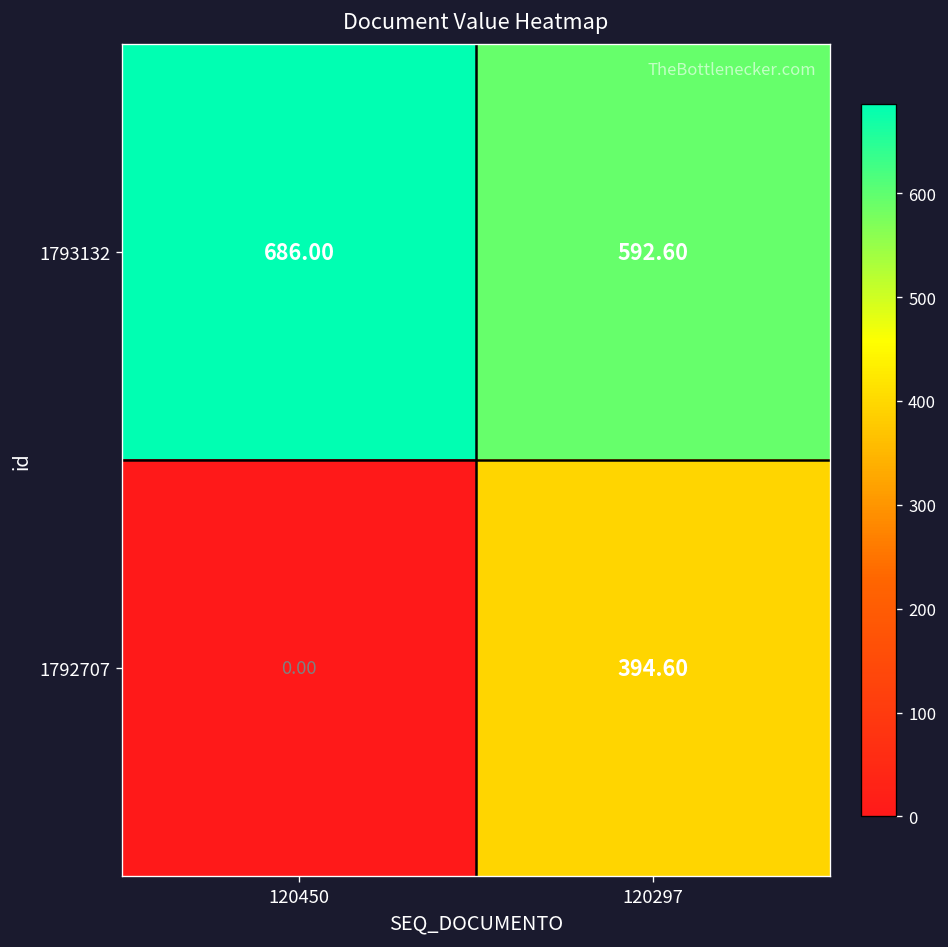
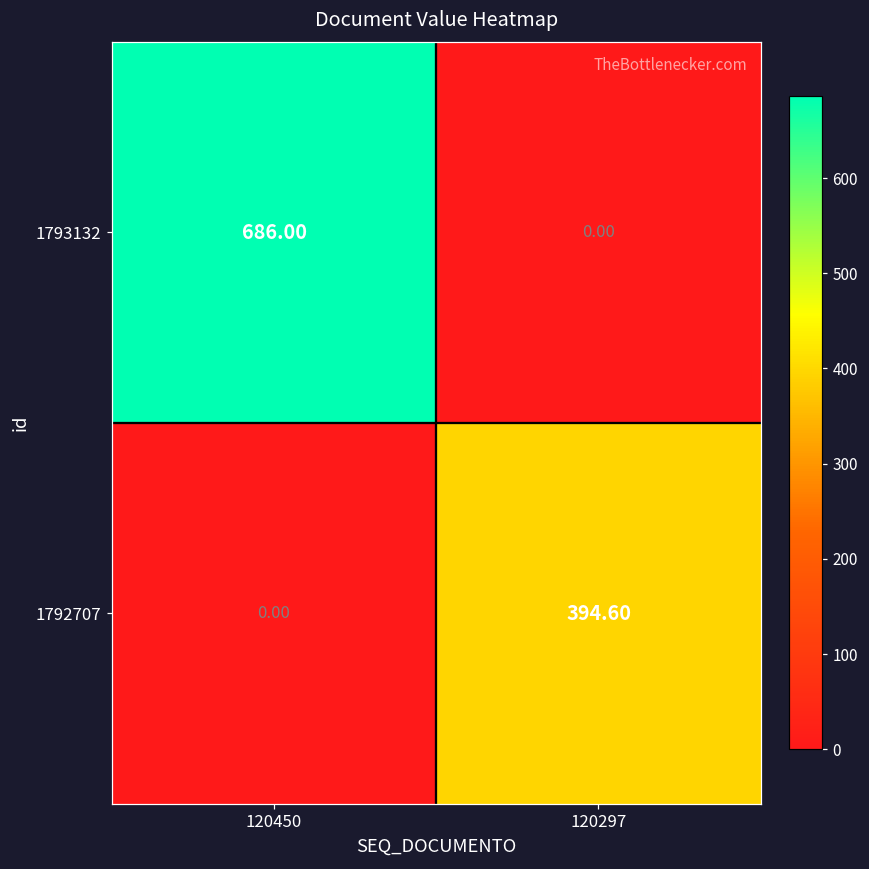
  {
    "1793132": {
      "120450": 686.00,
-     "120297": 592.60
+     "120297": 0.00
    },
    "1792707": {
      "120450": 0.00,
      "120297": 394.60
    }
  }
